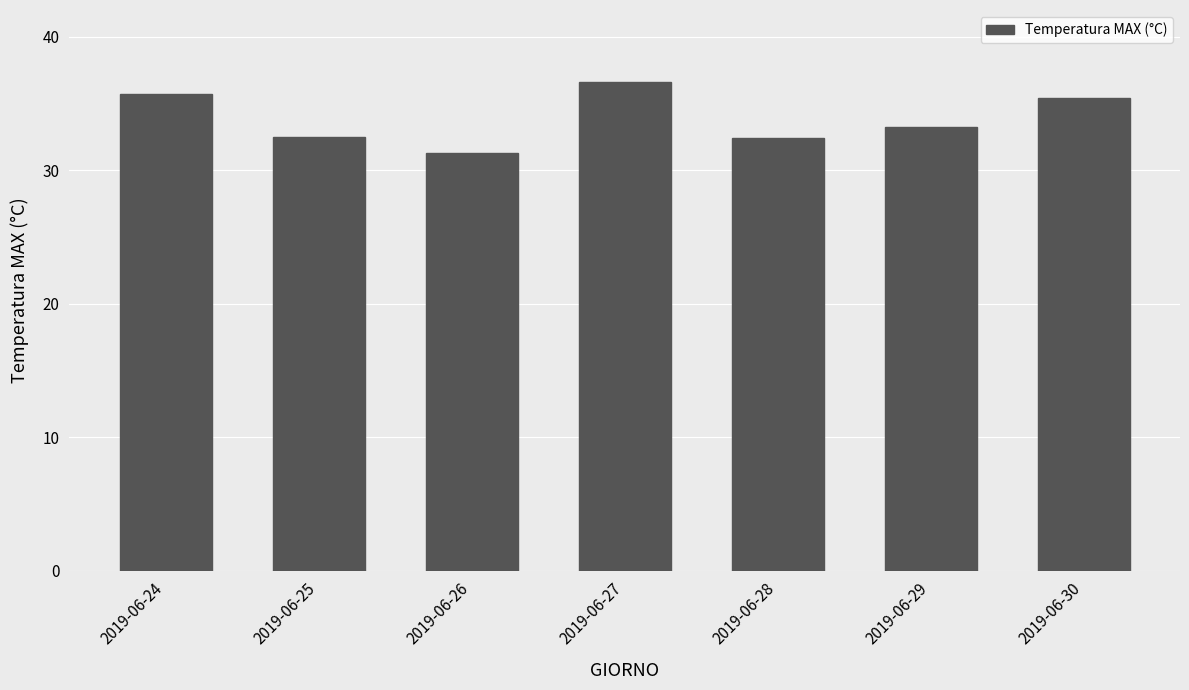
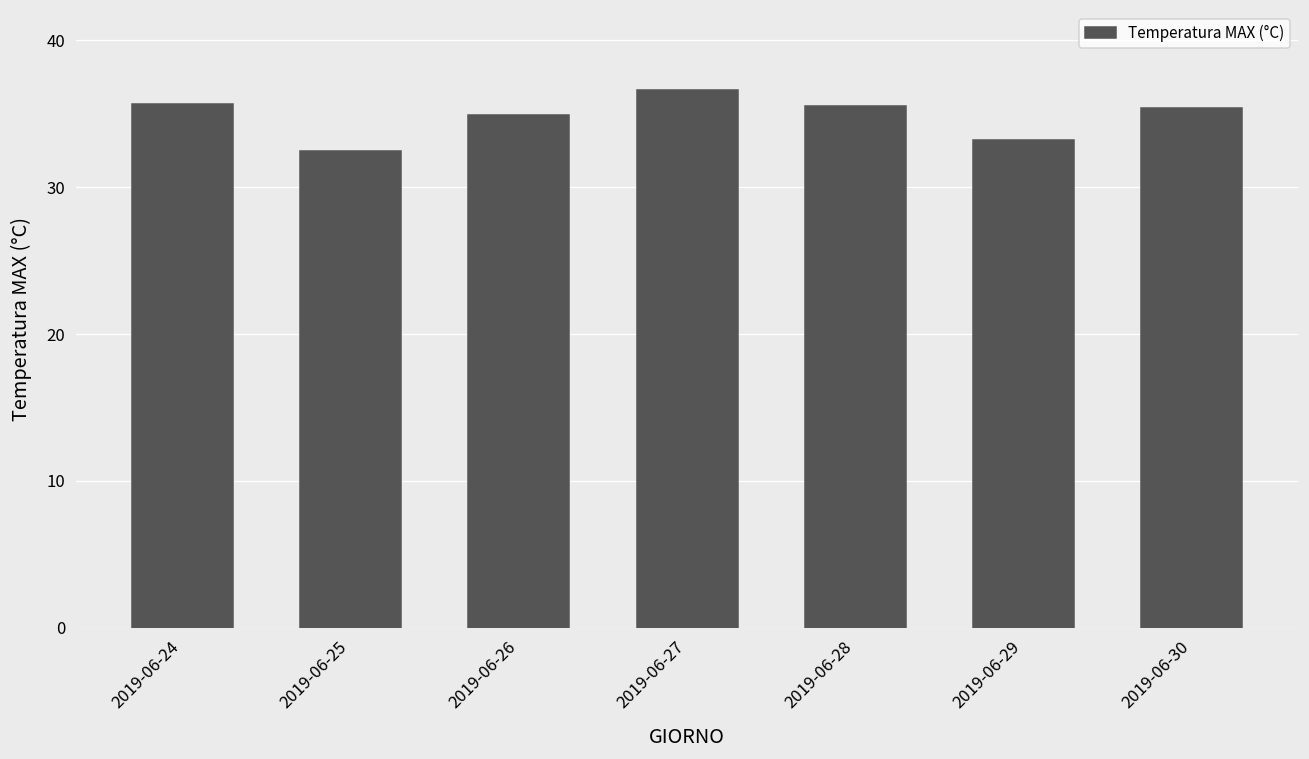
  {
    "2019-06-24": 35.7,
    "2019-06-25": 32.5,
-   "2019-06-26": 31.3,
+   "2019-06-26": 34.9,
    "2019-06-27": 36.6,
-   "2019-06-28": 32.4,
+   "2019-06-28": 35.5,
    "2019-06-29": 33.2,
    "2019-06-30": 35.4
  }
